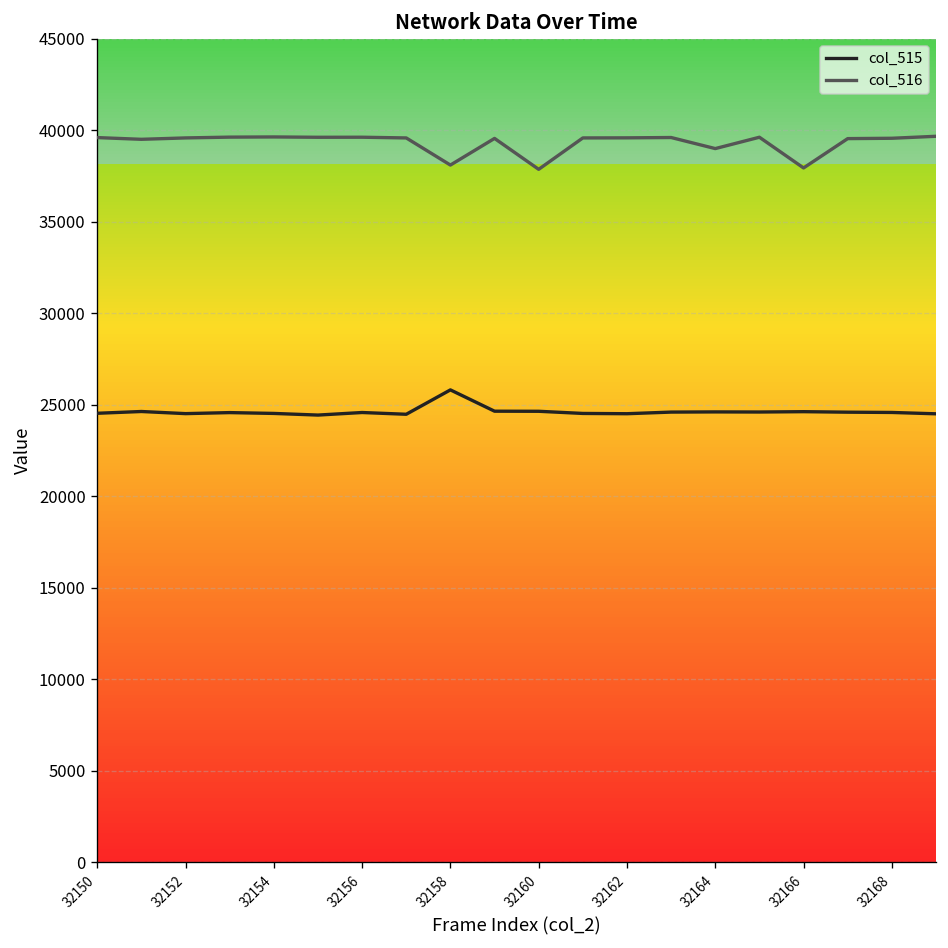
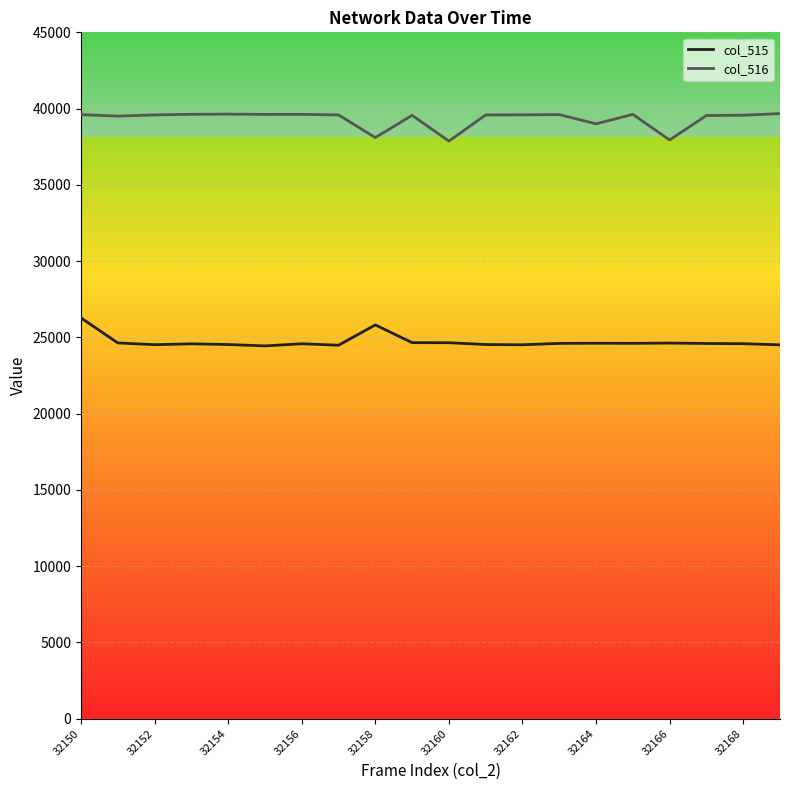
  {
    "col_515": {
-     "32150": 24500,
+     "32150": 26300,
      "32152": 24500,
      "32154": 24500,
      "32156": 24600,
      "32158": 25800,
      "32160": 24700,
      "32162": 24500,
      "32164": 24600,
      "32166": 24600,
      "32168": 24600
    },
    "col_516": {
      "32150": 39600,
      "32152": 39600,
      "32154": 39600,
      "32156": 39600,
      "32158": 38100,
      "32160": 37900,
      "32162": 39600,
      "32164": 39000,
      "32166": 37900,
      "32168": 39600
    }
  }
